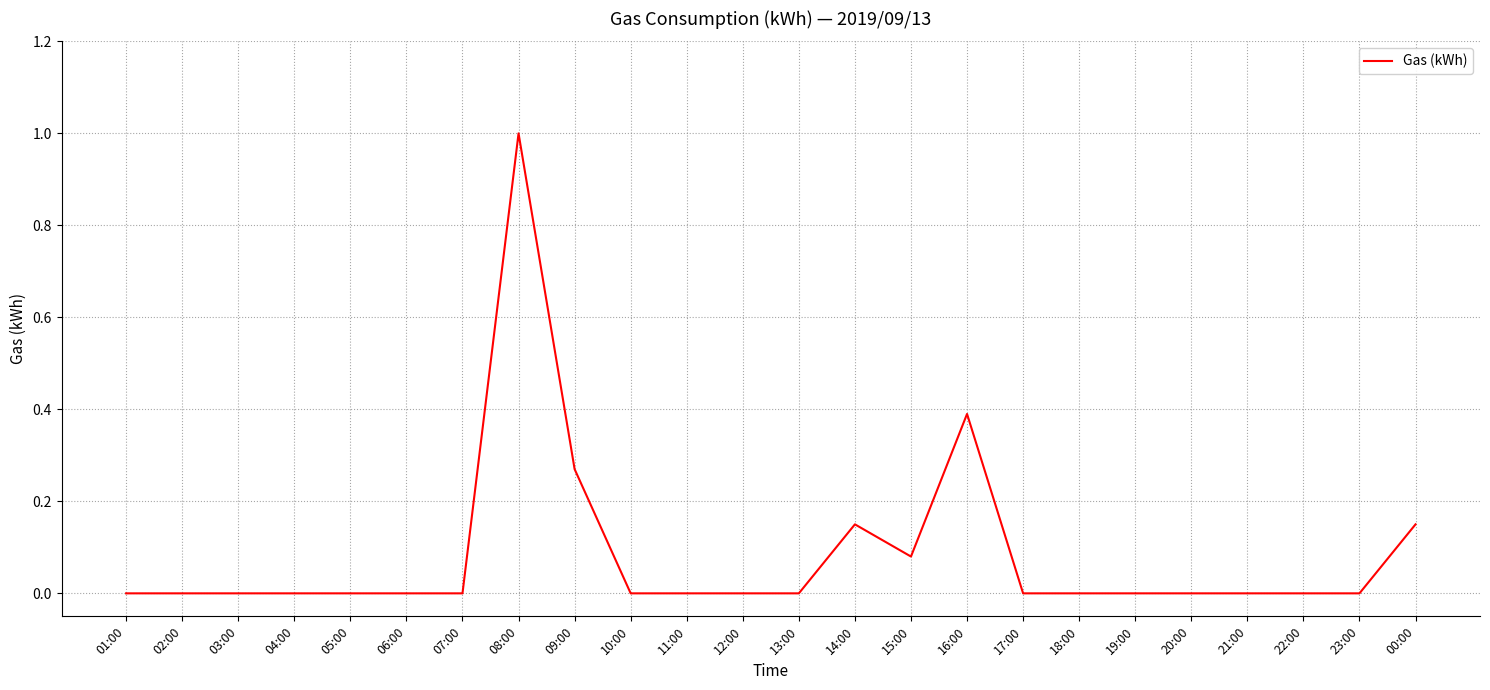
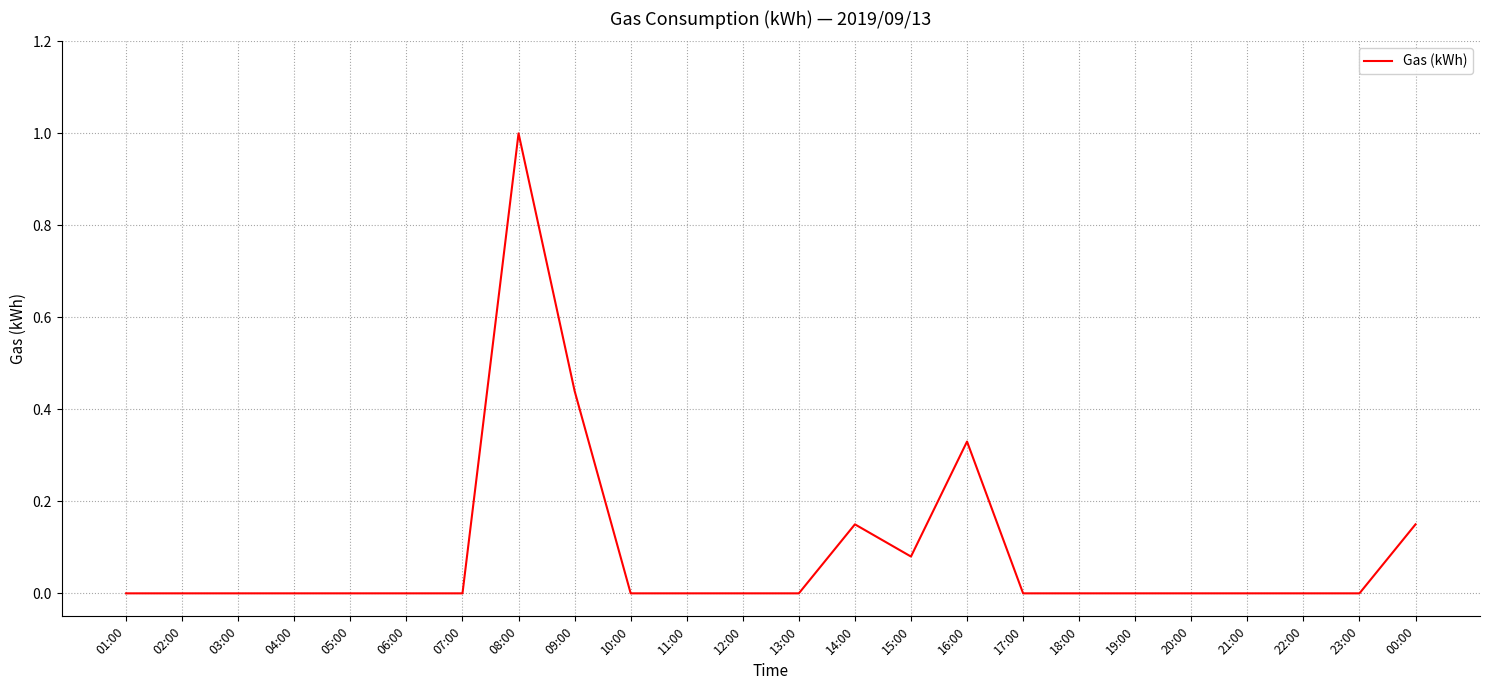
  {
    "01:00": 0.00,
    "02:00": 0.00,
    "03:00": 0.00,
    "04:00": 0.00,
    "05:00": 0.00,
    "06:00": 0.00,
    "07:00": 0.00,
    "08:00": 1.00,
-   "09:00": 0.27,
+   "09:00": 0.44,
    "10:00": 0.00,
    "11:00": 0.00,
    "12:00": 0.00,
    "13:00": 0.00,
    "14:00": 0.15,
    "15:00": 0.08,
-   "16:00": 0.39,
+   "16:00": 0.33,
    "17:00": 0.00,
    "18:00": 0.00,
    "19:00": 0.00,
    "20:00": 0.00,
    "21:00": 0.00,
    "22:00": 0.00,
    "23:00": 0.00,
    "00:00": 0.15
  }
